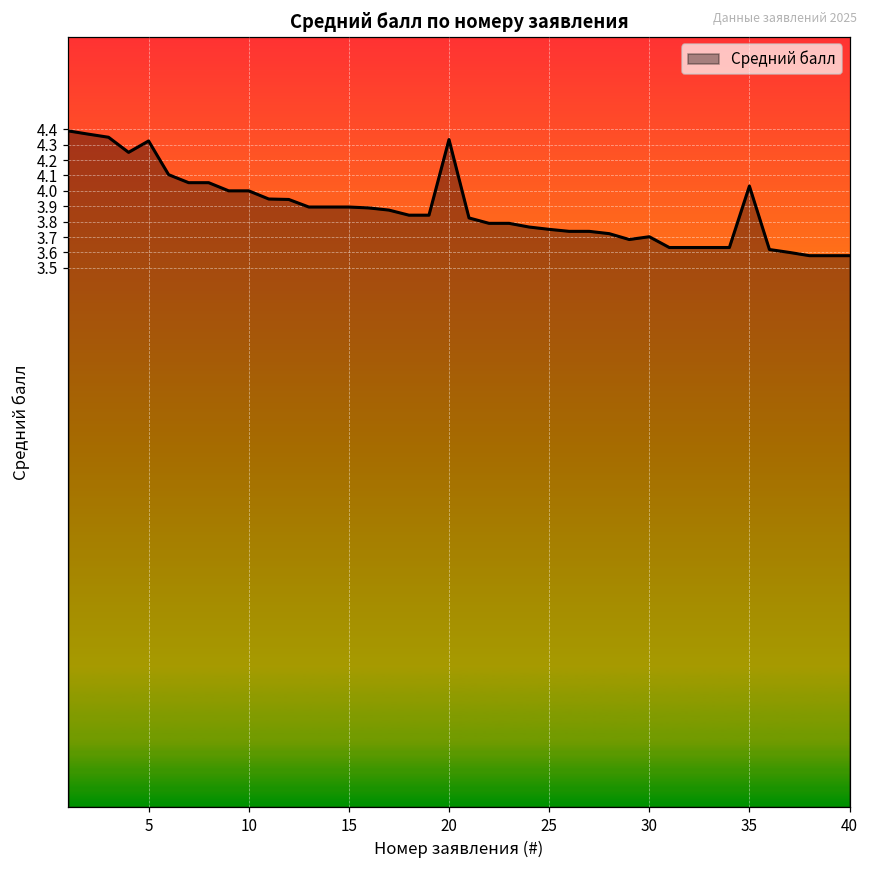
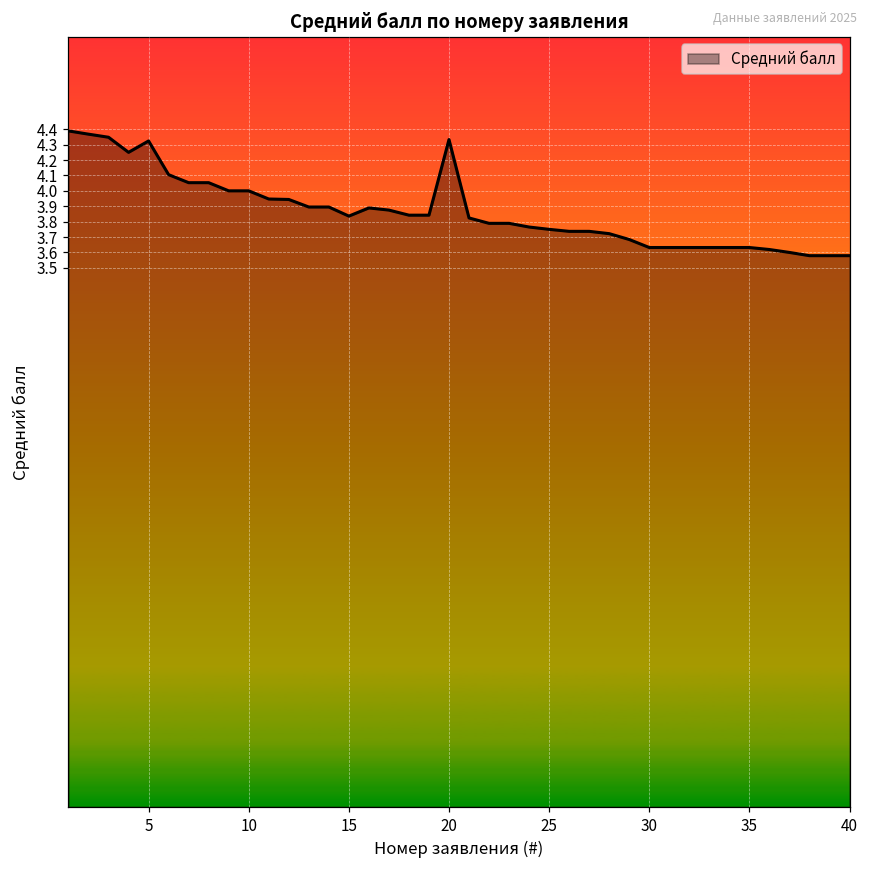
  {
    "5": 4.32,
    "10": 4.00,
-   "15": 3.90,
+   "15": 3.84,
    "20": 4.33,
    "25": 3.75,
-   "30": 3.70,
-   "35": 4.03,
+   "30": 3.63,
+   "35": 3.63,
    "40": 3.58
  }
